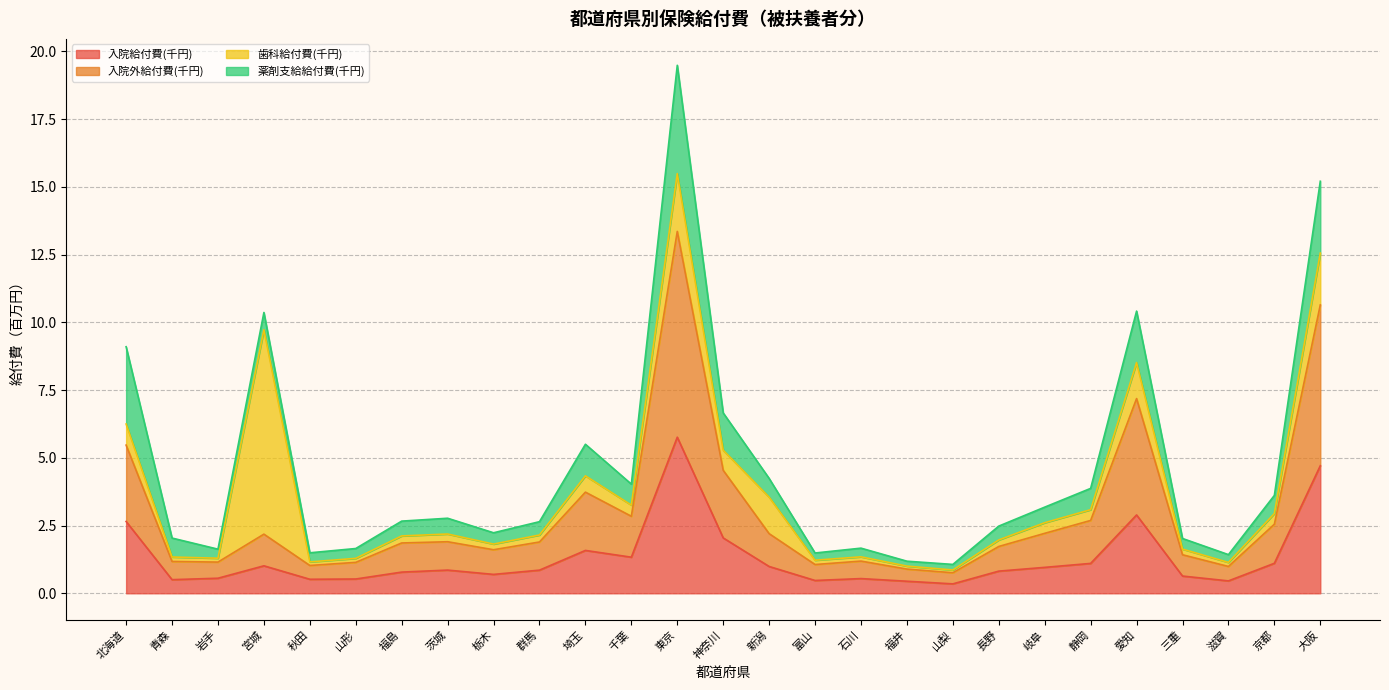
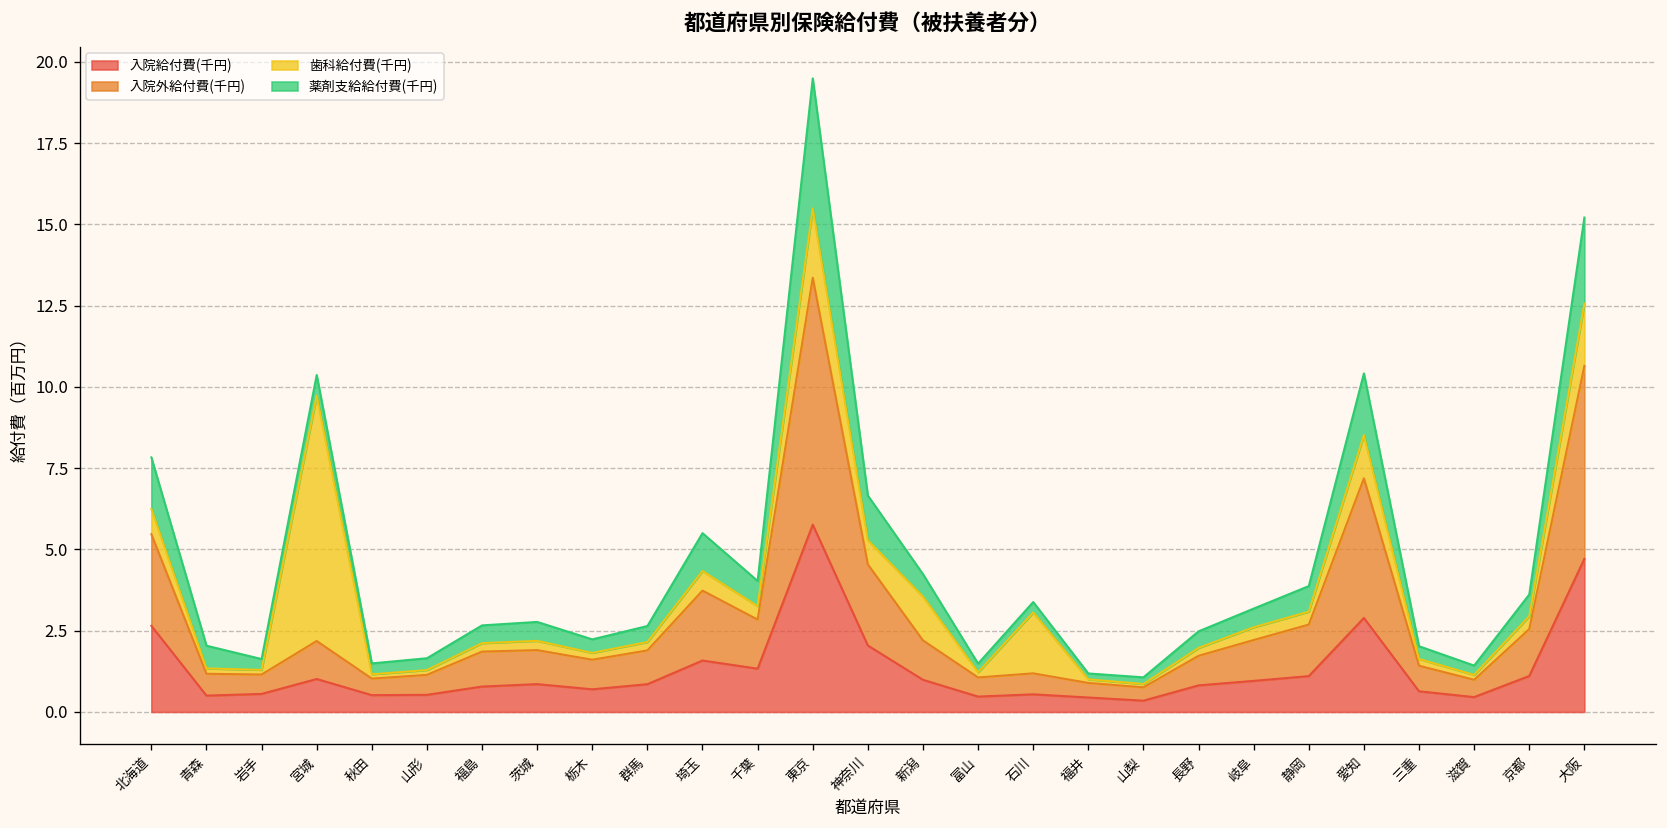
  {
    "歯科給付費(千円)": {
      "北海道": 0.8,
      "青森": 0.2,
      "岩手": 0.1,
      "宮城": 7.5,
      "秋田": 0.1,
      "山形": 0.1,
      "福島": 0.3,
      "茨城": 0.3,
      "栃木": 0.2,
      "群馬": 0.3,
      "埼玉": 0.6,
      "千葉": 0.4,
      "東京": 2.1,
      "神奈川": 0.7,
      "新潟": 1.3,
      "富山": 0.2,
-     "石川": 0.2,
+     "石川": 1.9,
      "福井": 0.1,
      "山梨": 0.1,
      "長野": 0.2,
      "岐阜": 0.4,
      "静岡": 0.4,
      "愛知": 1.3,
      "三重": 0.2,
      "滋賀": 0.1,
      "京都": 0.4,
      "大阪": 1.9
    },
    "薬剤支給給付費(千円)": {
-     "北海道": 2.9,
+     "北海道": 1.6,
      "青森": 0.7,
      "岩手": 0.3,
      "宮城": 0.6,
      "秋田": 0.3,
      "山形": 0.4,
      "福島": 0.5,
      "茨城": 0.6,
      "栃木": 0.4,
      "群馬": 0.5,
      "埼玉": 1.2,
      "千葉": 0.8,
      "東京": 4.0,
      "神奈川": 1.4,
      "新潟": 0.7,
      "富山": 0.3,
      "石川": 0.3,
      "福井": 0.2,
      "山梨": 0.2,
      "長野": 0.5,
      "岐阜": 0.6,
      "静岡": 0.8,
      "愛知": 1.9,
      "三重": 0.4,
      "滋賀": 0.3,
      "京都": 0.7,
      "大阪": 2.7
    }
  }
